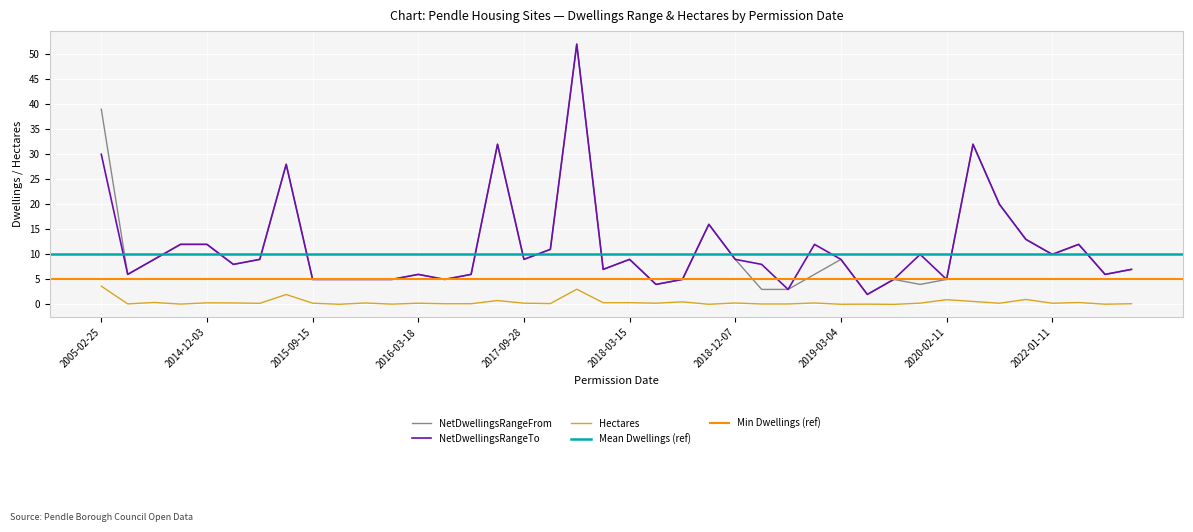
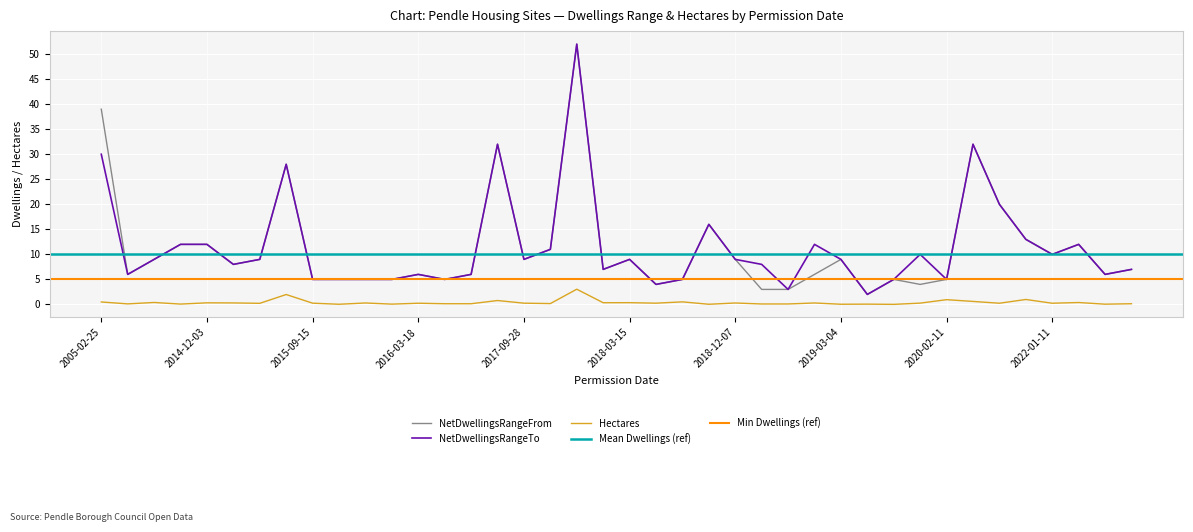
  {
    "NetDwellingsRangeFrom": {
      "2005-02-25": 39
    },
    "NetDwellingsRangeTo": {
      "2005-02-25": 30
    },
    "Hectares": {
-     "2005-02-25": 4,
+     "2005-02-25": 0,
      "2017-09-28": 0
    }
  }
